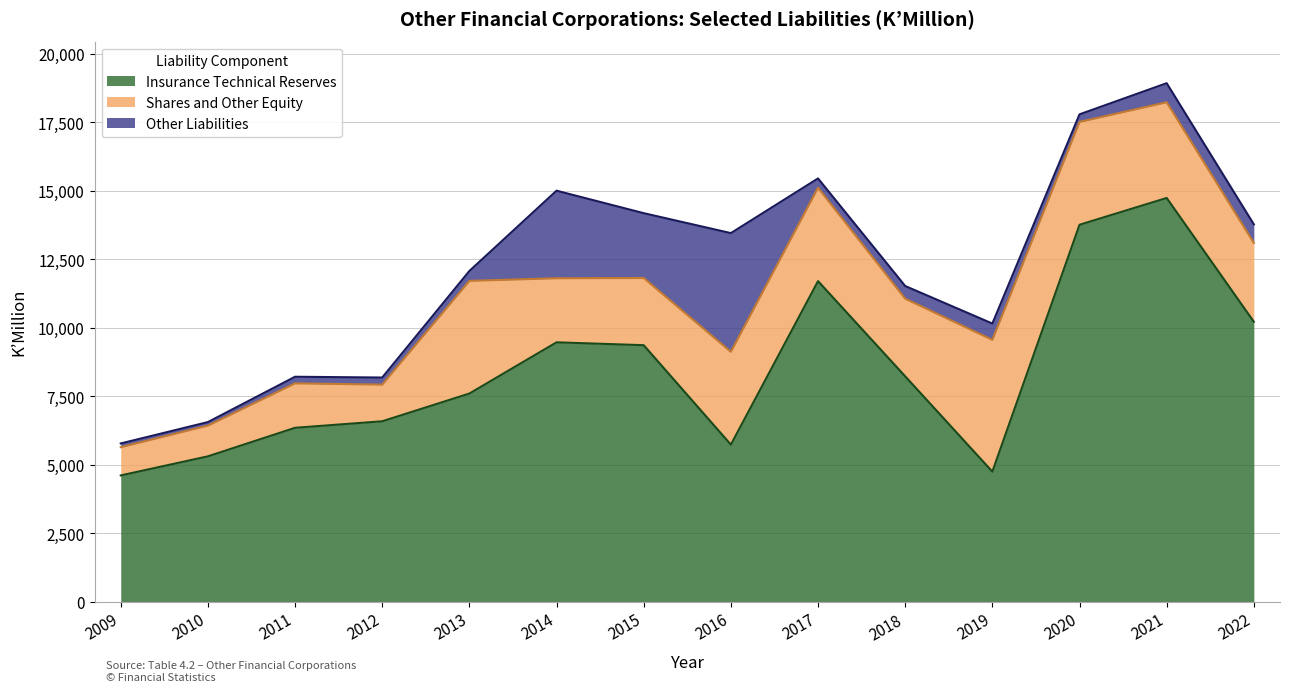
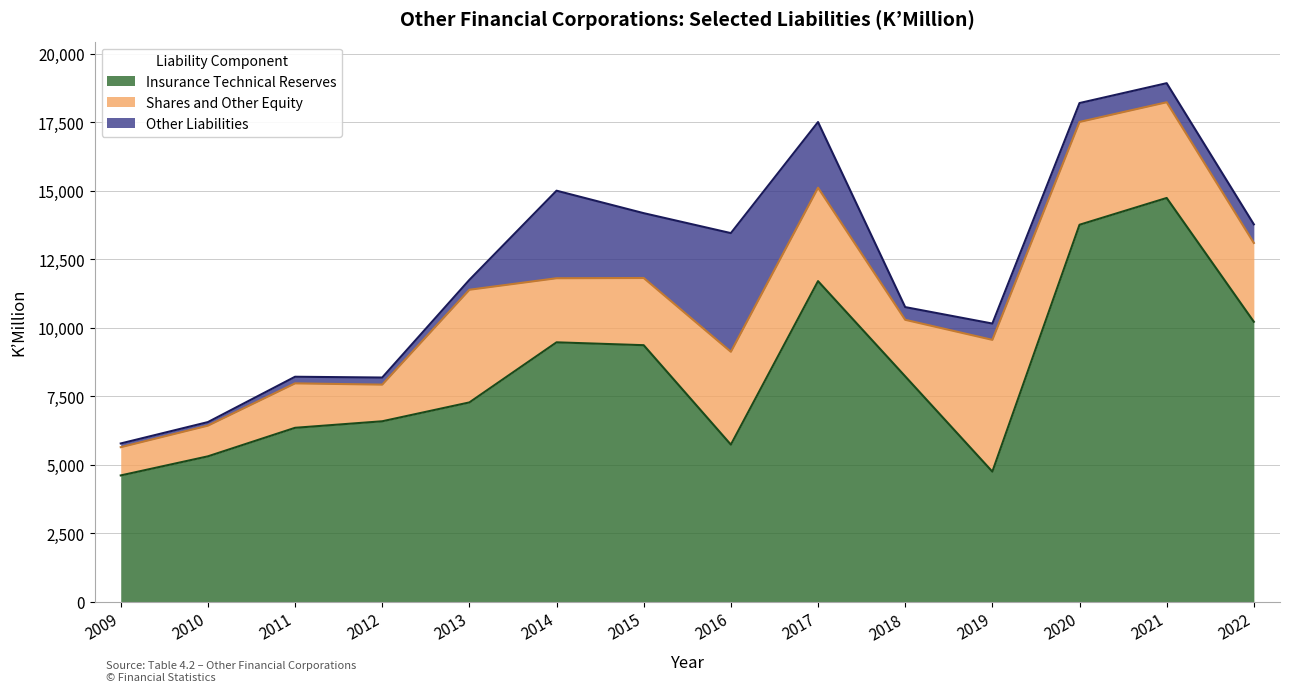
  {
    "Insurance Technical Reserves": {
      "2009": "4,600",
      "2010": "5,300",
      "2011": "6,300",
      "2012": "6,600",
-     "2013": "7,600",
+     "2013": "7,300",
      "2014": "9,500",
      "2015": "9,400",
      "2016": "5,700",
      "2017": "11,700",
      "2018": "8,200",
      "2019": "4,700",
      "2020": "13,800",
      "2021": "14,700",
      "2022": "10,200"
    },
    "Shares and Other Equity": {
      "2009": "1,000",
      "2010": "1,100",
      "2011": "1,600",
      "2012": "1,300",
      "2013": "4,100",
      "2014": "2,300",
      "2015": "2,500",
      "2016": "3,400",
      "2017": "3,400",
-     "2018": "2,800",
+     "2018": "2,100",
      "2019": "4,800",
      "2020": "3,800",
      "2021": "3,500",
      "2022": "2,900"
    },
    "Other Liabilities": {
      "2009": "100",
      "2010": "100",
      "2011": "200",
      "2012": "300",
      "2013": "400",
      "2014": "3,200",
      "2015": "2,400",
      "2016": "4,300",
-     "2017": "300",
+     "2017": "2,400",
      "2018": "500",
      "2019": "600",
-     "2020": "300",
+     "2020": "700",
      "2021": "700",
      "2022": "700"
    }
  }
